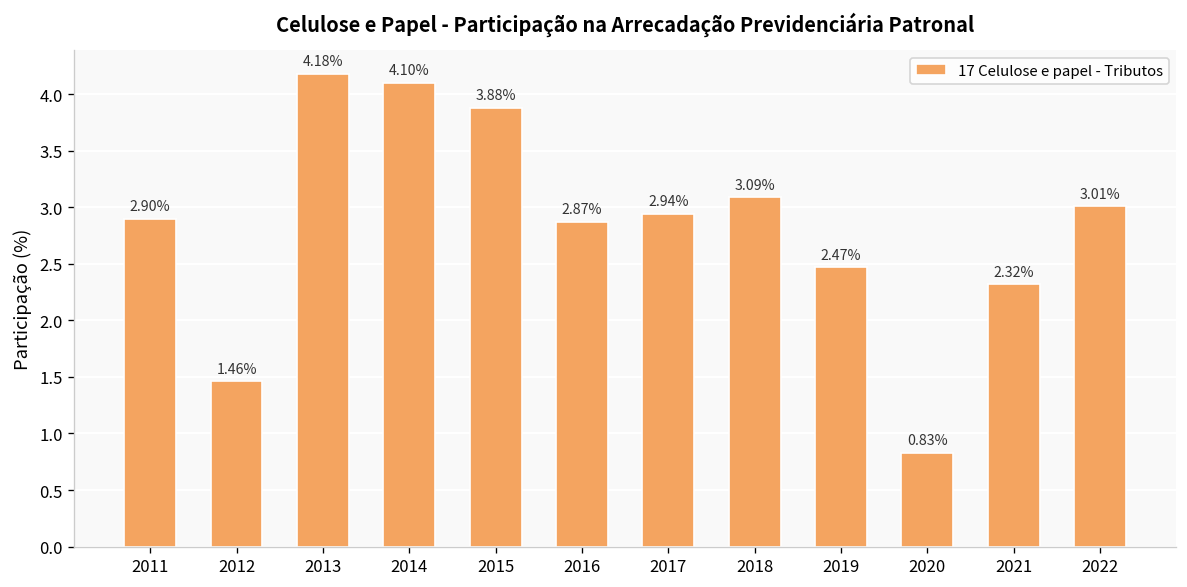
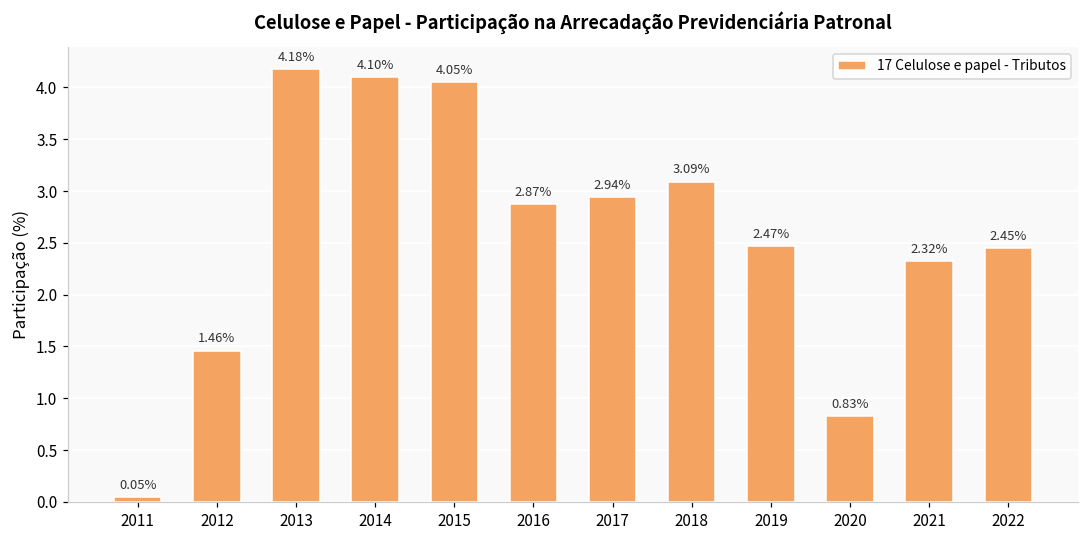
  {
-   "2011": "2.90%",
+   "2011": "0.05%",
    "2012": "1.46%",
    "2013": "4.18%",
    "2014": "4.10%",
-   "2015": "3.88%",
+   "2015": "4.05%",
    "2016": "2.87%",
    "2017": "2.94%",
    "2018": "3.09%",
    "2019": "2.47%",
    "2020": "0.83%",
    "2021": "2.32%",
-   "2022": "3.01%"
+   "2022": "2.45%"
  }
